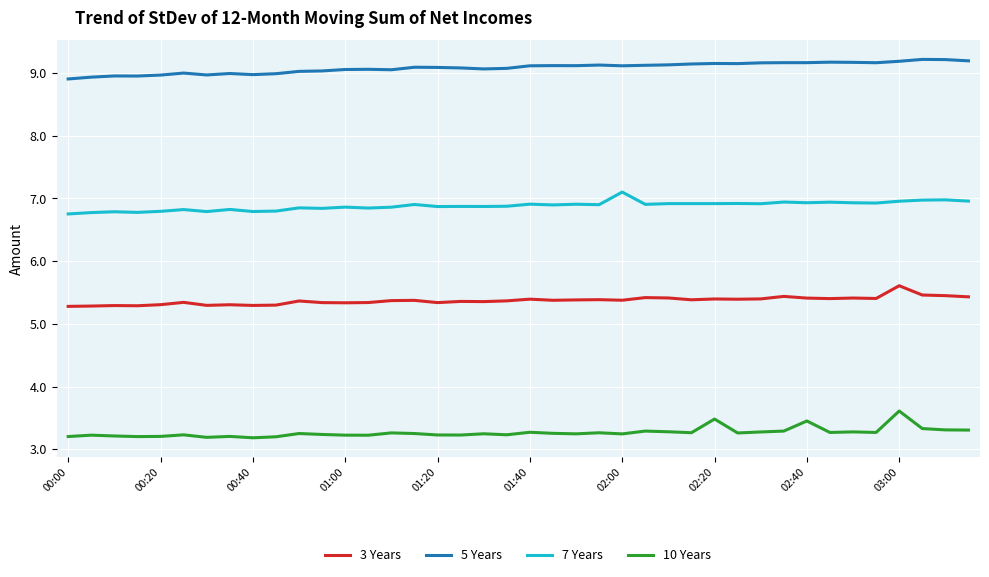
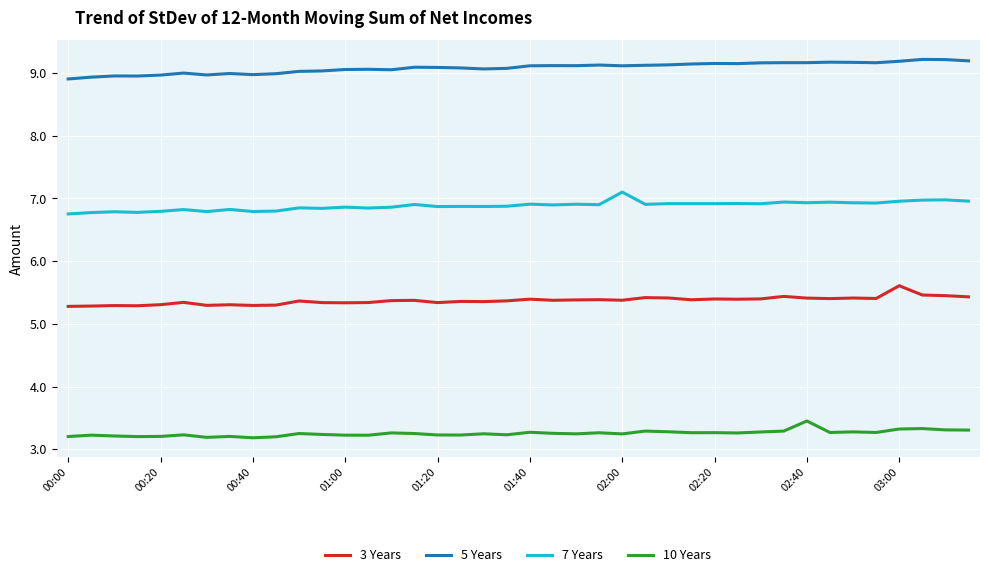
  {
    "3 Years": {
      "00:00": 5.3,
      "00:20": 5.3,
      "00:40": 5.3,
      "01:00": 5.3,
      "01:20": 5.3,
      "01:40": 5.4,
      "02:00": 5.4,
      "02:20": 5.4,
      "02:40": 5.4,
      "03:00": 5.6
    },
    "5 Years": {
      "00:00": 8.9,
      "00:20": 9.0,
      "00:40": 9.0,
      "01:00": 9.1,
      "01:20": 9.1,
      "01:40": 9.1,
      "02:00": 9.1,
      "02:20": 9.2,
      "02:40": 9.2,
      "03:00": 9.2
    },
    "7 Years": {
      "00:00": 6.8,
      "00:20": 6.8,
      "00:40": 6.8,
      "01:00": 6.9,
      "01:20": 6.9,
      "01:40": 6.9,
      "02:00": 7.1,
      "02:20": 6.9,
      "02:40": 6.9,
      "03:00": 7.0
    },
    "10 Years": {
      "00:00": 3.2,
      "00:20": 3.2,
      "00:40": 3.2,
      "01:00": 3.2,
      "01:20": 3.2,
      "01:40": 3.3,
      "02:00": 3.2,
-     "02:20": 3.5,
+     "02:20": 3.3,
      "02:40": 3.5,
-     "03:00": 3.6
+     "03:00": 3.3
    }
  }
